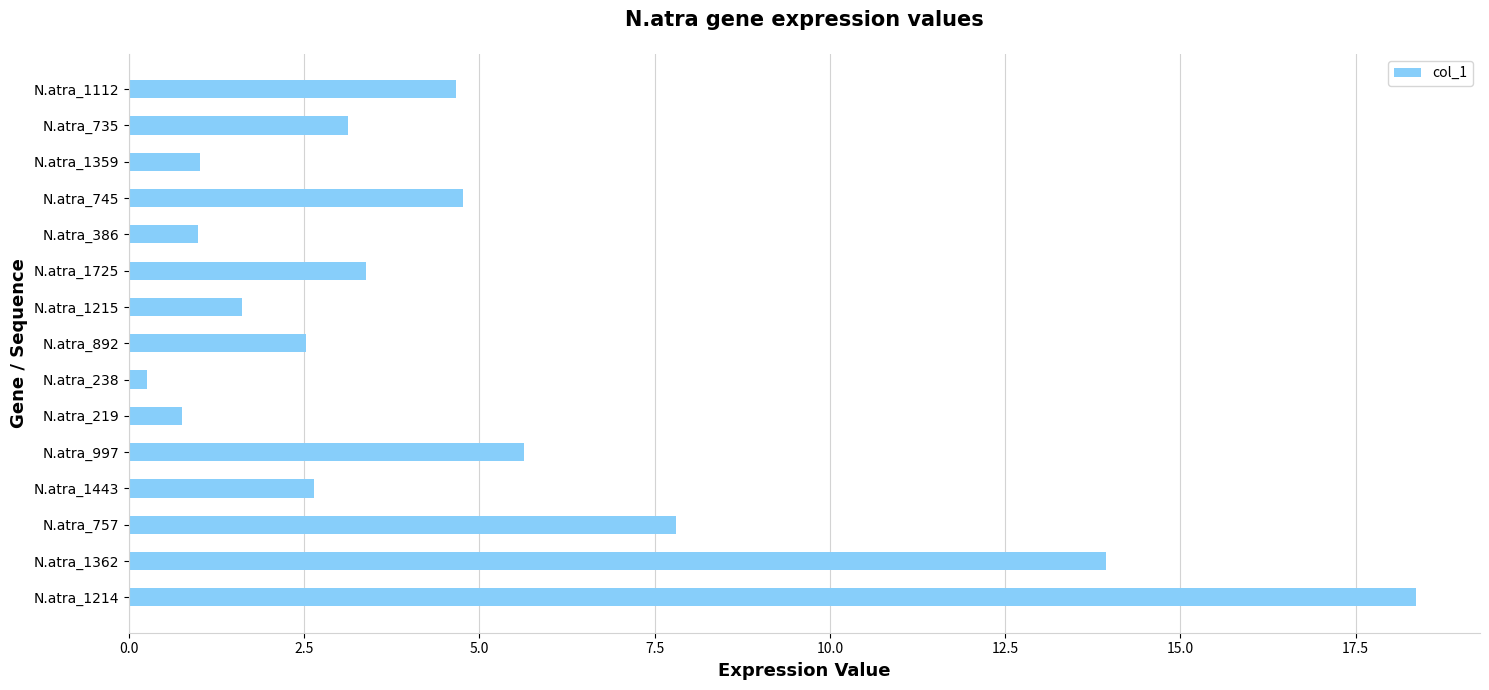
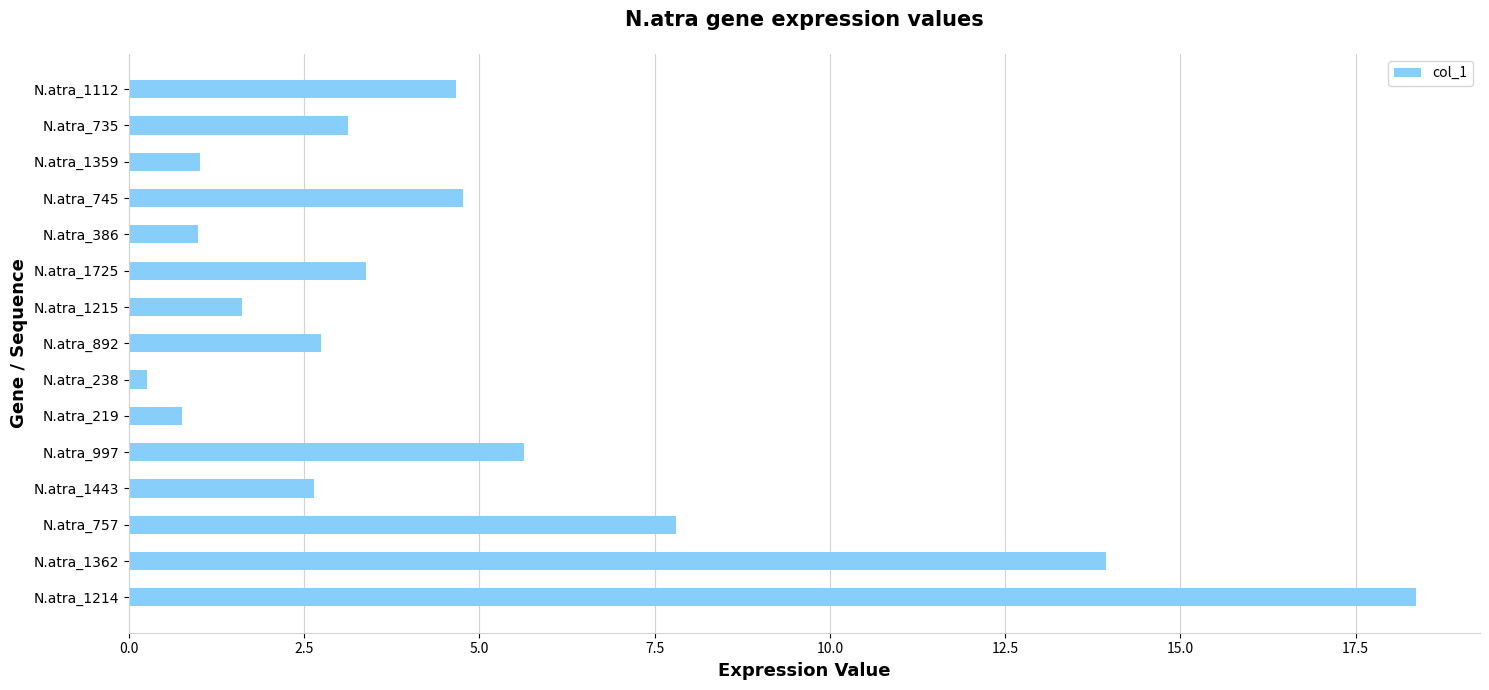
  {
    "N.atra_1112": 4.7,
    "N.atra_735": 3.1,
    "N.atra_1359": 1.0,
    "N.atra_745": 4.8,
    "N.atra_386": 1.0,
    "N.atra_1725": 3.4,
    "N.atra_1215": 1.6,
-   "N.atra_892": 2.5,
+   "N.atra_892": 2.7,
    "N.atra_238": 0.3,
    "N.atra_219": 0.8,
    "N.atra_997": 5.6,
    "N.atra_1443": 2.6,
    "N.atra_757": 7.8,
    "N.atra_1362": 13.9,
    "N.atra_1214": 18.4
  }
